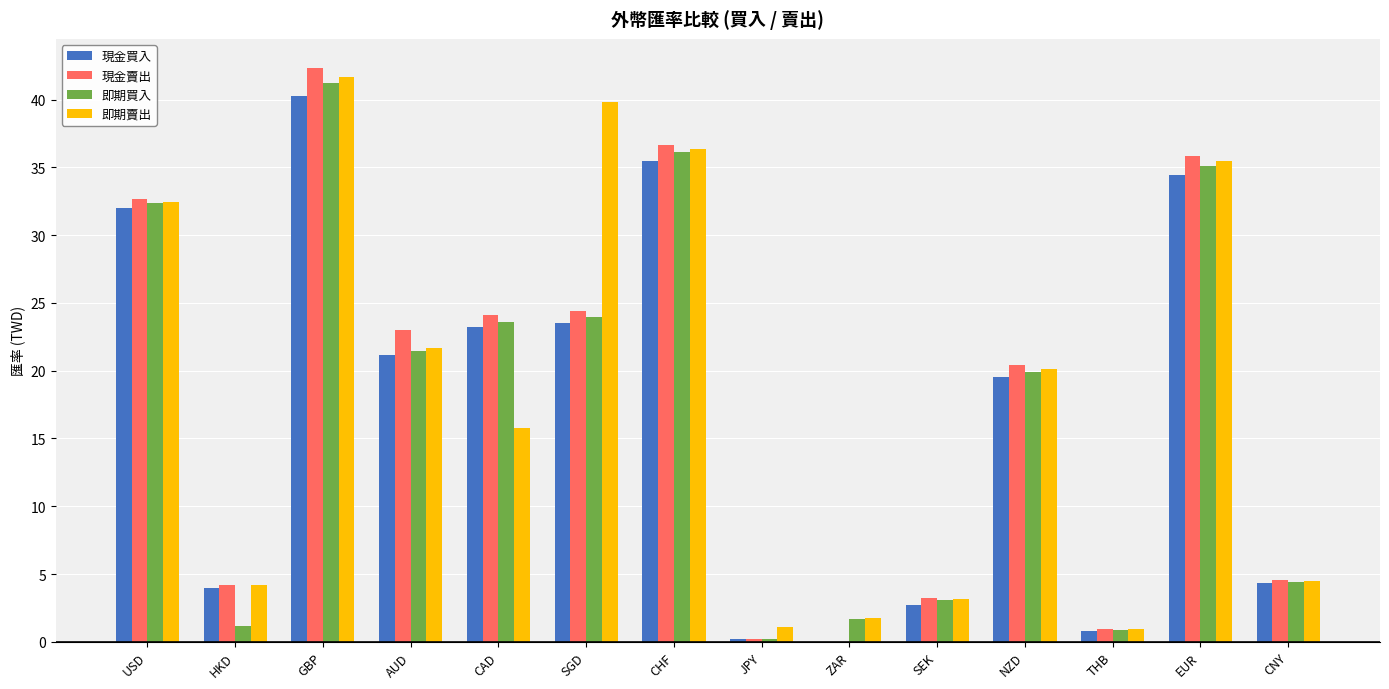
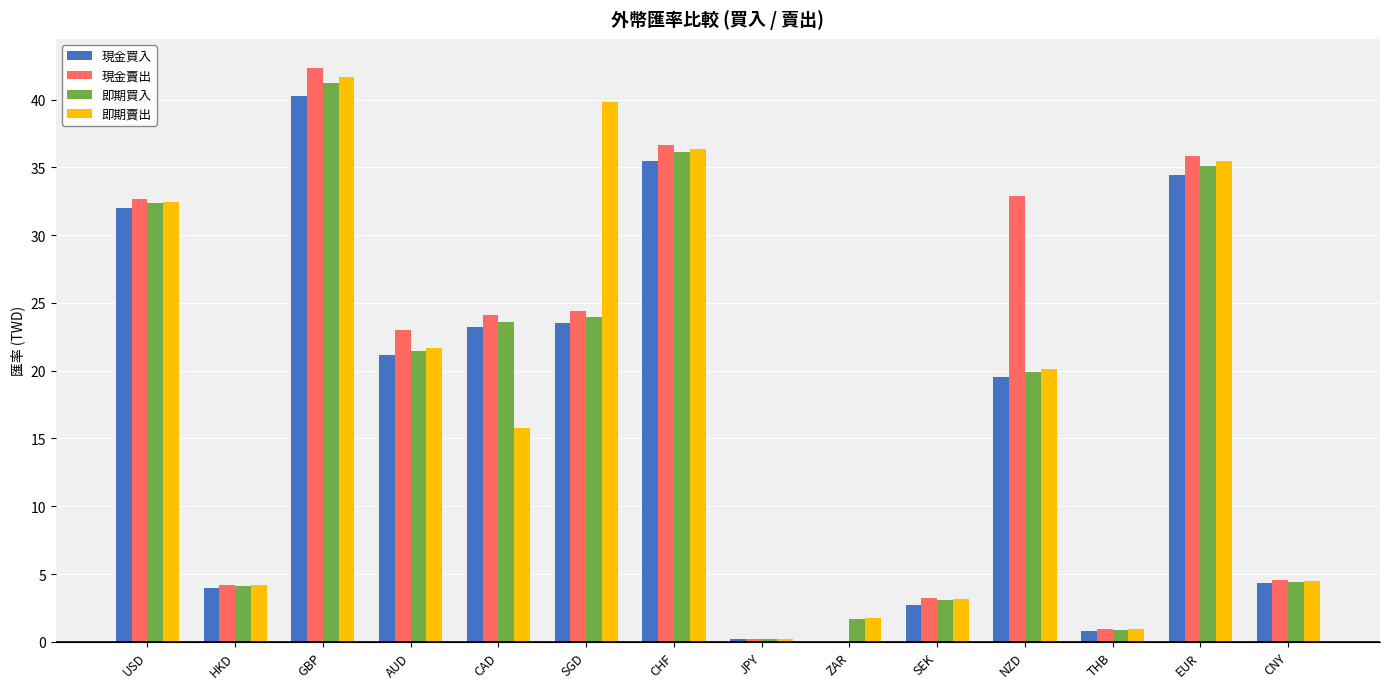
  {
    "現金買入": {
      "USD": 32.0,
      "HKD": 4.0,
      "GBP": 40.2,
      "AUD": 21.2,
      "CAD": 23.2,
      "SGD": 23.5,
      "CHF": 35.4,
      "JPY": 0.2,
      "ZAR": 0.0,
      "SEK": 2.7,
      "NZD": 19.6,
      "THB": 0.8,
      "EUR": 34.5,
      "CNY": 4.4
    },
    "現金賣出": {
      "USD": 32.7,
      "HKD": 4.2,
      "GBP": 42.4,
      "AUD": 23.0,
      "CAD": 24.1,
      "SGD": 24.4,
      "CHF": 36.6,
      "JPY": 0.2,
      "ZAR": 0.0,
      "SEK": 3.2,
-     "NZD": 20.4,
+     "NZD": 32.9,
      "THB": 0.9,
      "EUR": 35.8,
      "CNY": 4.5
    },
    "即期買入": {
      "USD": 32.3,
-     "HKD": 1.2,
+     "HKD": 4.1,
      "GBP": 41.3,
      "AUD": 21.5,
      "CAD": 23.6,
      "SGD": 24.0,
      "CHF": 36.1,
      "JPY": 0.2,
      "ZAR": 1.7,
      "SEK": 3.1,
      "NZD": 19.9,
      "THB": 0.9,
      "EUR": 35.1,
      "CNY": 4.4
    },
    "即期賣出": {
      "USD": 32.4,
      "HKD": 4.2,
      "GBP": 41.7,
      "AUD": 21.7,
      "CAD": 15.8,
      "SGD": 39.8,
      "CHF": 36.4,
-     "JPY": 1.1,
+     "JPY": 0.2,
      "ZAR": 1.8,
      "SEK": 3.2,
      "NZD": 20.1,
      "THB": 0.9,
      "EUR": 35.5,
      "CNY": 4.5
    }
  }
